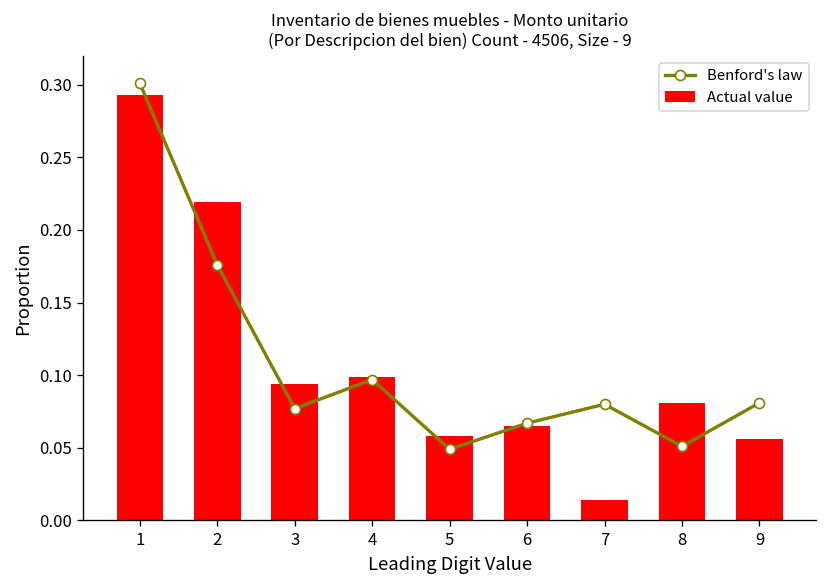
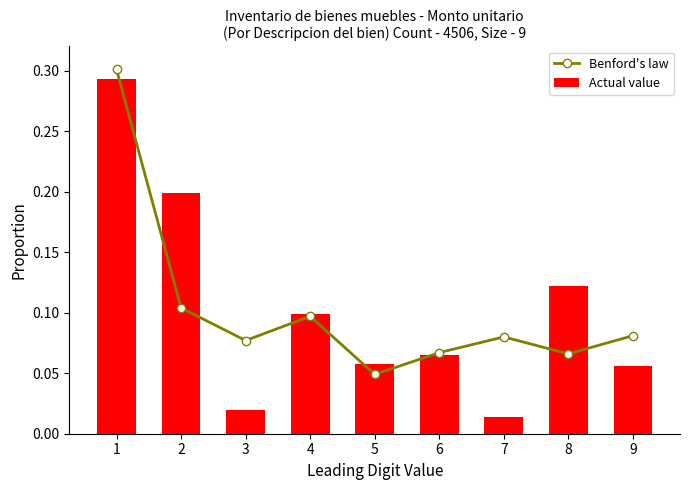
  {
    "Benford's law": {
      "1": 0.301,
-     "2": 0.176,
+     "2": 0.104,
      "3": 0.077,
      "4": 0.097,
      "5": 0.049,
      "6": 0.067,
      "7": 0.080,
-     "8": 0.051,
+     "8": 0.066,
      "9": 0.081
    },
    "Actual value": {
      "1": 0.293,
-     "2": 0.219,
-     "3": 0.094,
+     "2": 0.199,
+     "3": 0.020,
      "4": 0.099,
      "5": 0.058,
      "6": 0.065,
      "7": 0.014,
-     "8": 0.081,
+     "8": 0.122,
      "9": 0.056
    }
  }
